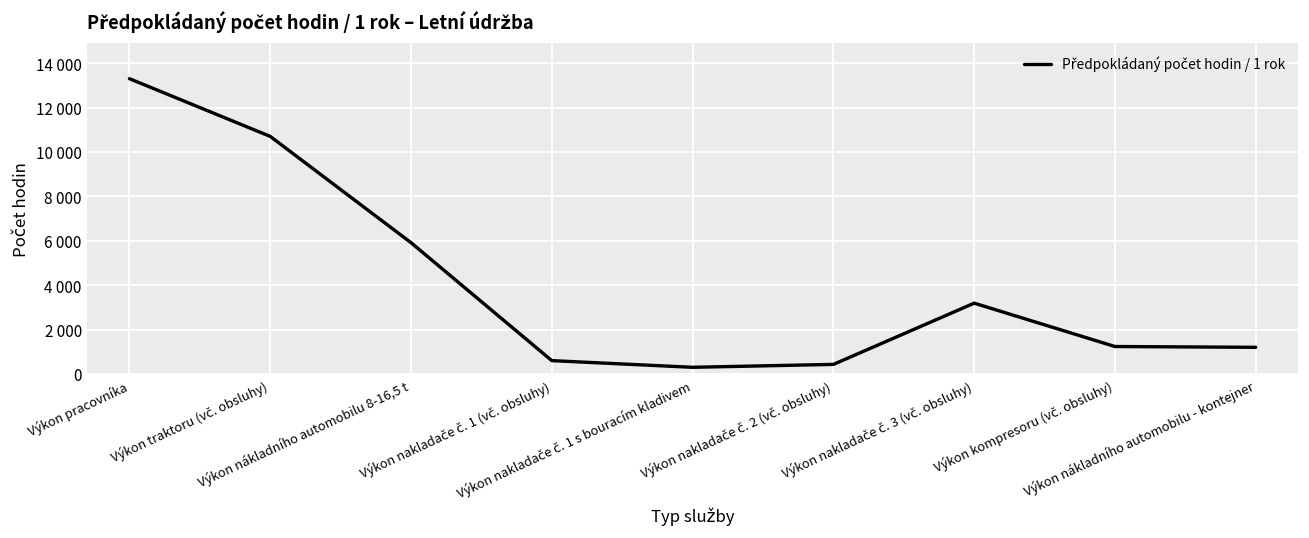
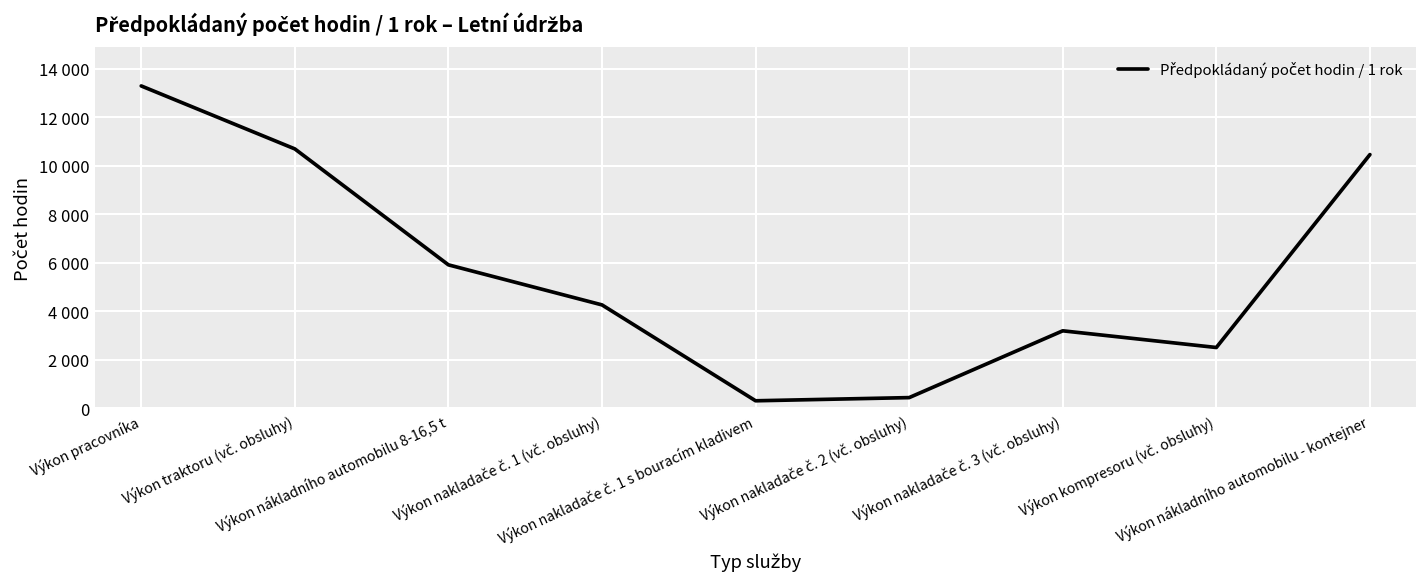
  {
    "Výkon pracovníka": 13300,
    "Výkon traktoru (vč. obsluhy)": 10700,
    "Výkon nákladního automobilu 8-16,5 t": 5900,
-   "Výkon nakladače č. 1 (vč. obsluhy)": 600,
+   "Výkon nakladače č. 1 (vč. obsluhy)": 4300,
    "Výkon nakladače č. 1 s bouracím kladivem": 300,
    "Výkon nakladače č. 2 (vč. obsluhy)": 400,
    "Výkon nakladače č. 3 (vč. obsluhy)": 3200,
-   "Výkon kompresoru (vč. obsluhy)": 1200,
-   "Výkon nákladního automobilu - kontejner": 1200
+   "Výkon kompresoru (vč. obsluhy)": 2500,
+   "Výkon nákladního automobilu - kontejner": 10500
  }
